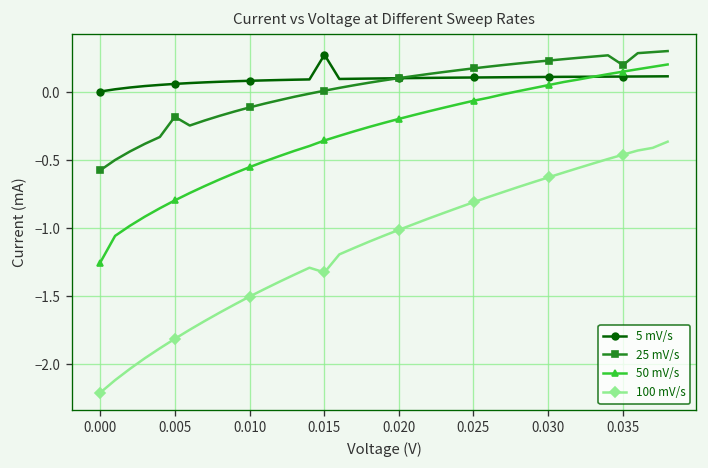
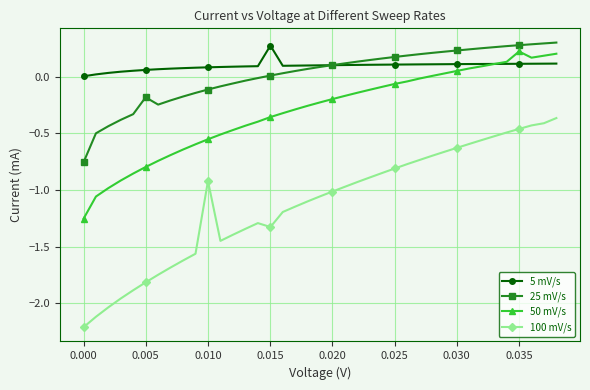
  {
    "5 mV/s": {
      "0.000": 0.00,
      "0.005": 0.06,
      "0.010": 0.08,
      "0.015": 0.27,
      "0.025": 0.11,
      "0.035": 0.11
    },
    "25 mV/s": {
-     "0.000": -0.57,
+     "0.000": -0.75,
      "0.005": -0.18,
      "0.010": -0.11,
      "0.015": 0.01,
      "0.025": 0.17,
-     "0.035": 0.20
+     "0.035": 0.28
    },
    "50 mV/s": {
      "0.000": -1.25,
      "0.005": -0.80,
      "0.010": -0.55,
      "0.015": -0.36,
      "0.020": -0.20,
      "0.025": -0.06,
-     "0.035": 0.15
+     "0.035": 0.22
    },
    "100 mV/s": {
      "0.000": -2.21,
      "0.005": -1.81,
-     "0.010": -1.50,
+     "0.010": -0.92,
      "0.015": -1.33,
      "0.020": -1.01,
      "0.025": -0.81,
      "0.035": -0.46
    }
  }
